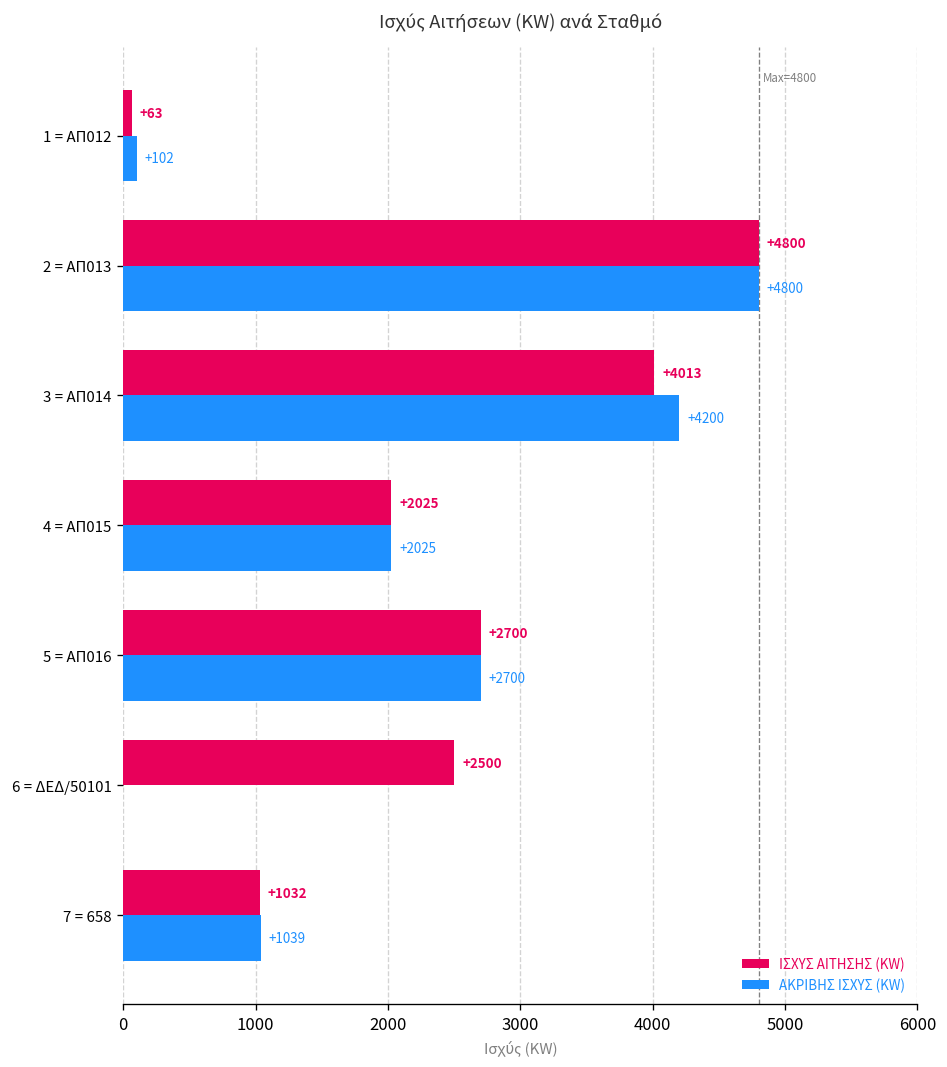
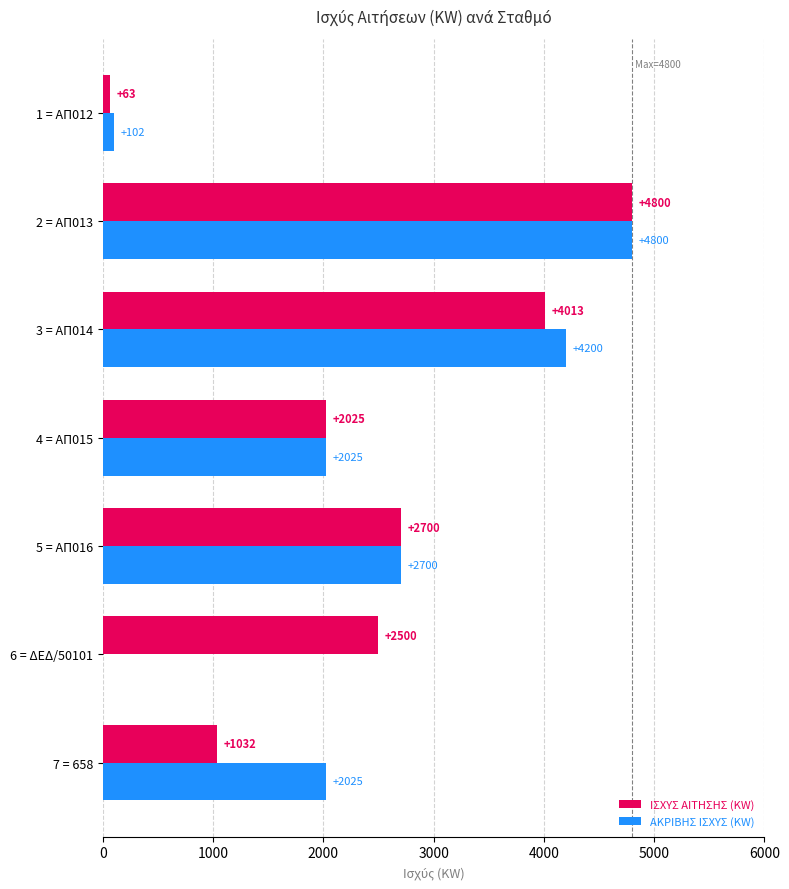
  {
    "ΙΣΧΥΣ ΑΙΤΗΣΗΣ (KW)": {
      "1 = ΑΠ012": "+63",
      "2 = ΑΠ013": "+4800",
      "3 = ΑΠ014": "+4013",
      "4 = ΑΠ015": "+2025",
      "5 = ΑΠ016": "+2700",
      "6 = ΔΕΔ/50101": "+2500",
      "7 = 658": "+1032"
    },
    "ΑΚΡΙΒΗΣ ΙΣΧΥΣ (KW)": {
      "1 = ΑΠ012": "+102",
      "2 = ΑΠ013": "+4800",
      "3 = ΑΠ014": "+4200",
      "4 = ΑΠ015": "+2025",
      "5 = ΑΠ016": "+2700",
-     "7 = 658": "+1039"
+     "7 = 658": "+2025"
    }
  }
